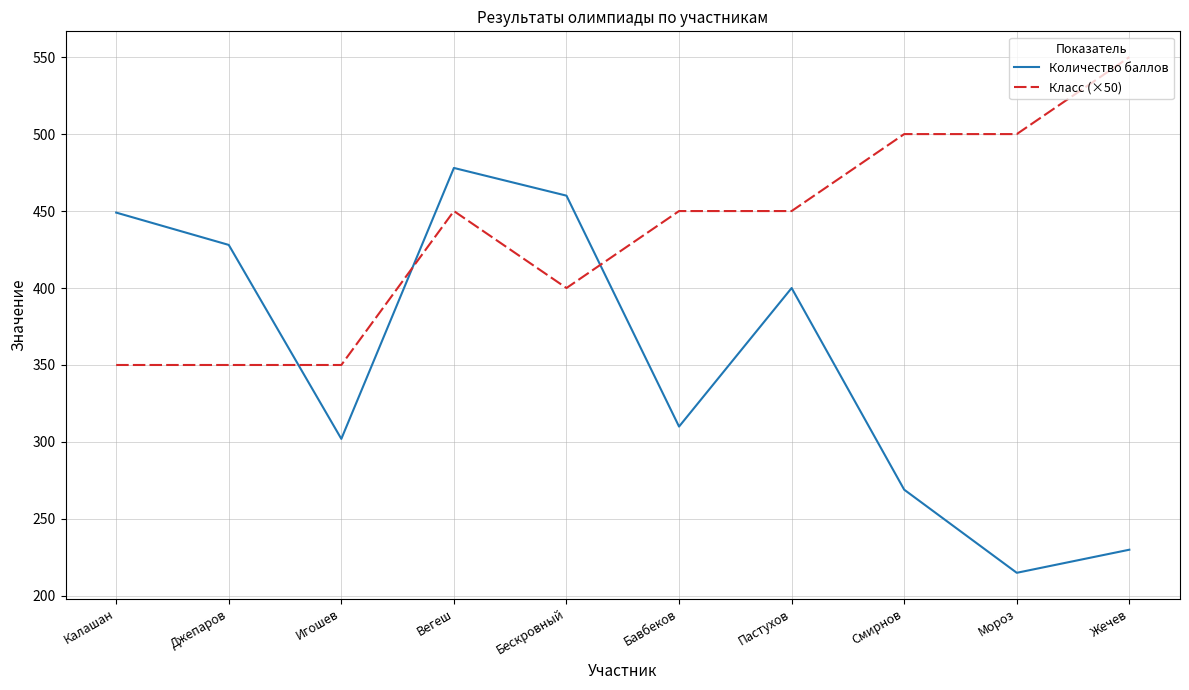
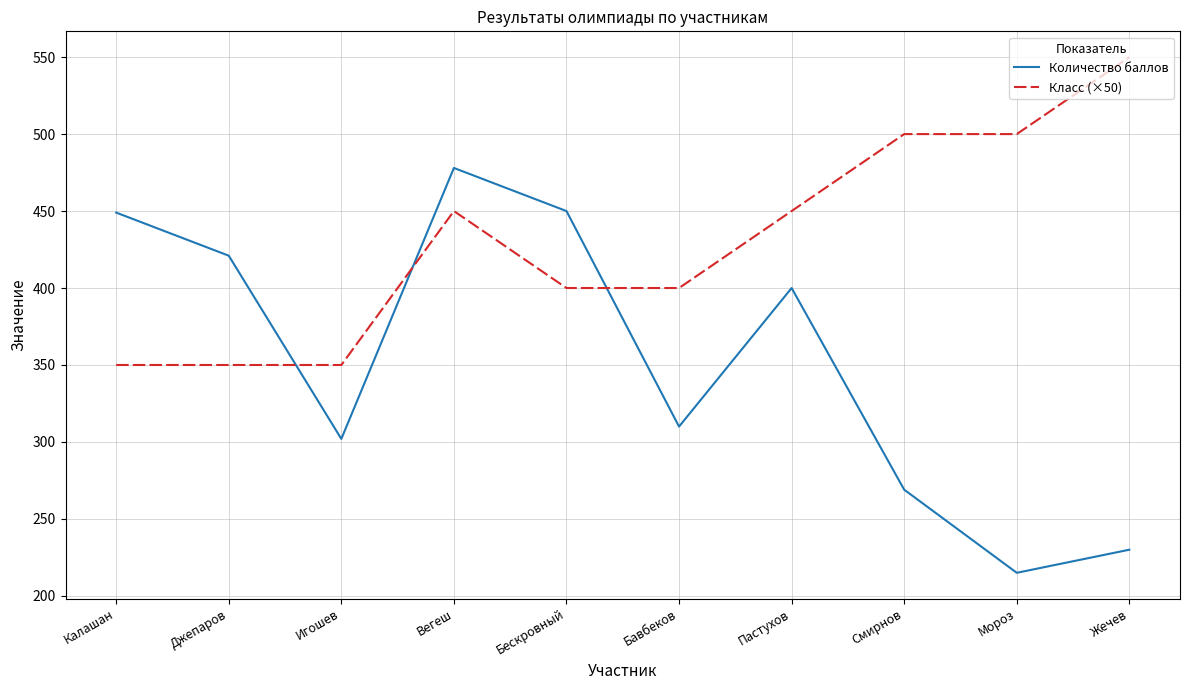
  {
    "Количество баллов": {
      "Калашан": 449,
-     "Джепаров": 428,
+     "Джепаров": 421,
      "Игошев": 302,
      "Вегеш": 478,
-     "Бескровный": 460,
+     "Бескровный": 450,
      "Бавбеков": 310,
      "Пастухов": 400,
      "Смирнов": 269,
      "Мороз": 215,
      "Жечев": 230
    },
    "Класс (×50)": {
      "Калашан": 350,
      "Джепаров": 350,
      "Игошев": 350,
      "Вегеш": 450,
      "Бескровный": 400,
-     "Бавбеков": 450,
+     "Бавбеков": 400,
      "Пастухов": 450,
      "Смирнов": 500,
      "Мороз": 500
    }
  }
